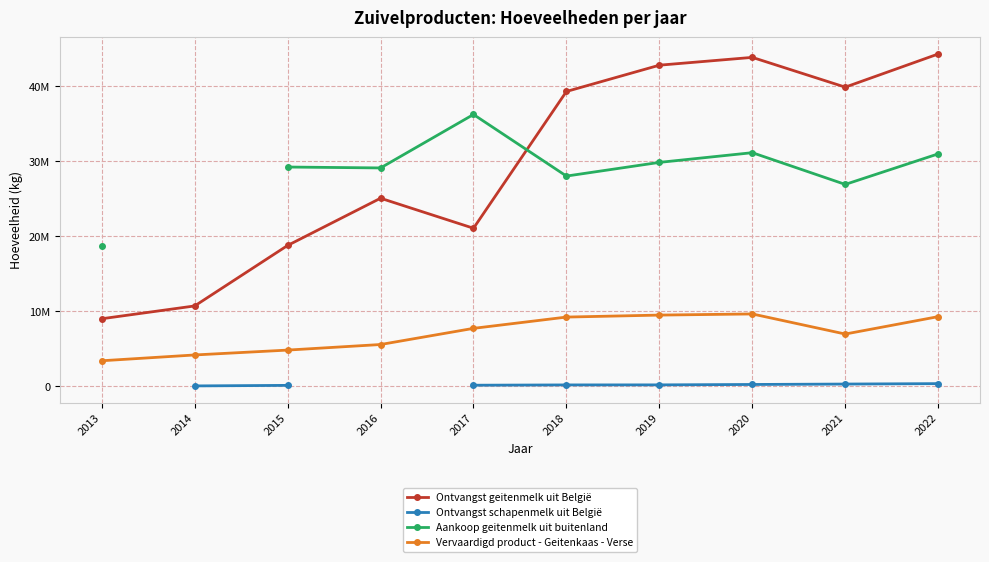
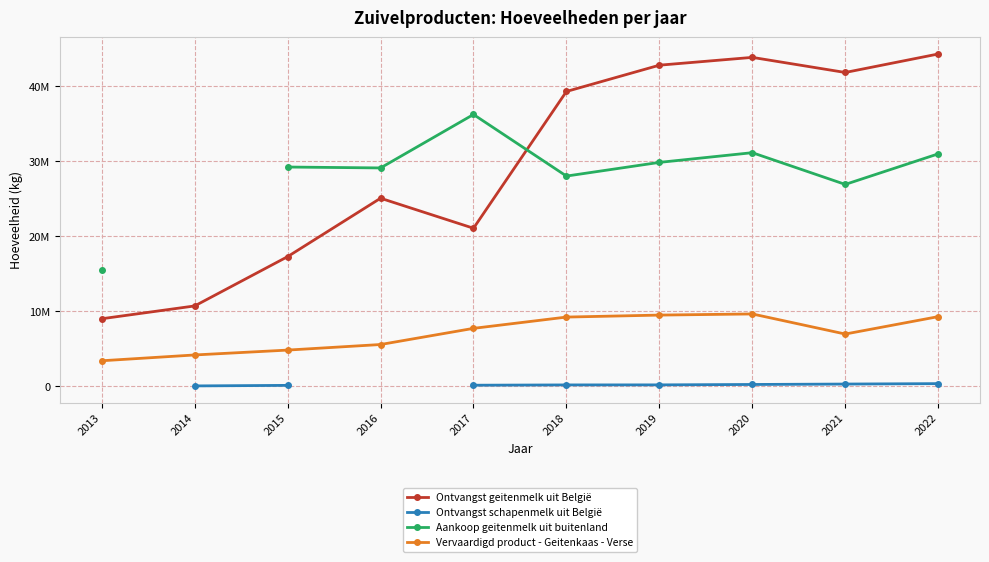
  {
    "Ontvangst geitenmelk uit België": {
      "2013": 9000000,
      "2014": 11000000,
-     "2015": 19000000,
+     "2015": 17000000,
      "2016": 25000000,
      "2017": 21000000,
      "2018": 39000000,
      "2019": 43000000,
      "2020": 44000000,
-     "2021": 40000000,
+     "2021": 42000000,
      "2022": 44000000
    },
    "Ontvangst schapenmelk uit België": {
      "2014": 0,
      "2015": 0,
      "2017": 0,
      "2018": 0,
      "2019": 0,
      "2020": 0,
      "2021": 0,
      "2022": 0
    },
    "Aankoop geitenmelk uit buitenland": {
-     "2013": 19000000,
+     "2013": 15000000,
      "2015": 29000000,
      "2016": 29000000,
      "2017": 36000000,
      "2018": 28000000,
      "2019": 30000000,
      "2020": 31000000,
      "2021": 27000000,
      "2022": 31000000
    },
    "Vervaardigd product - Geitenkaas - Verse": {
      "2013": 3000000,
      "2014": 4000000,
      "2015": 5000000,
      "2016": 6000000,
      "2017": 8000000,
      "2018": 9000000,
      "2019": 9000000,
      "2020": 10000000,
      "2021": 7000000,
      "2022": 9000000
    }
  }
